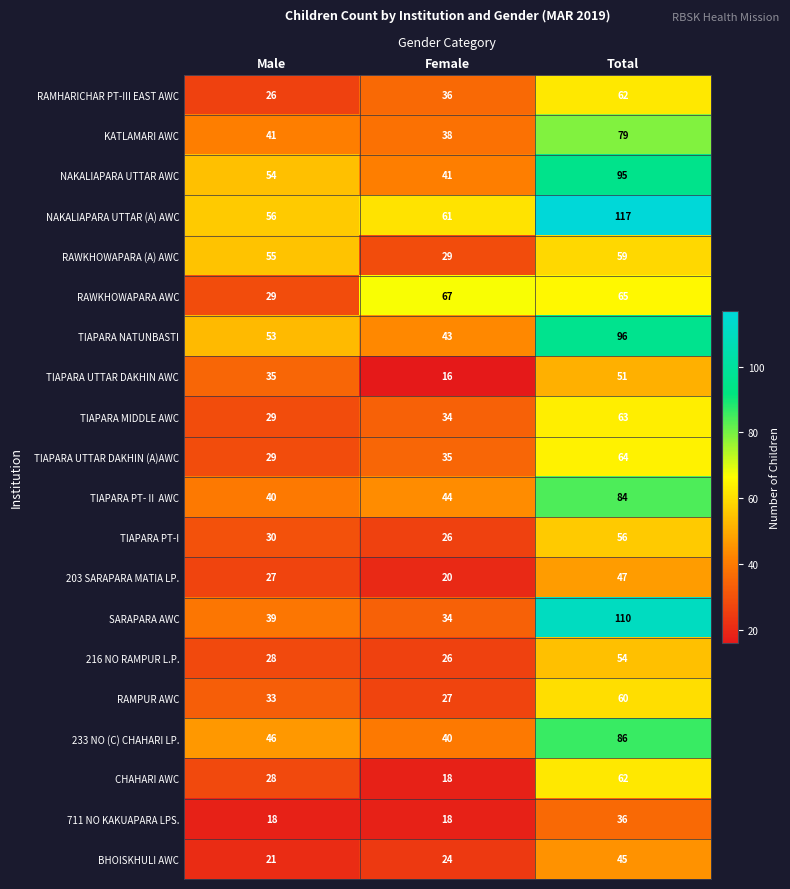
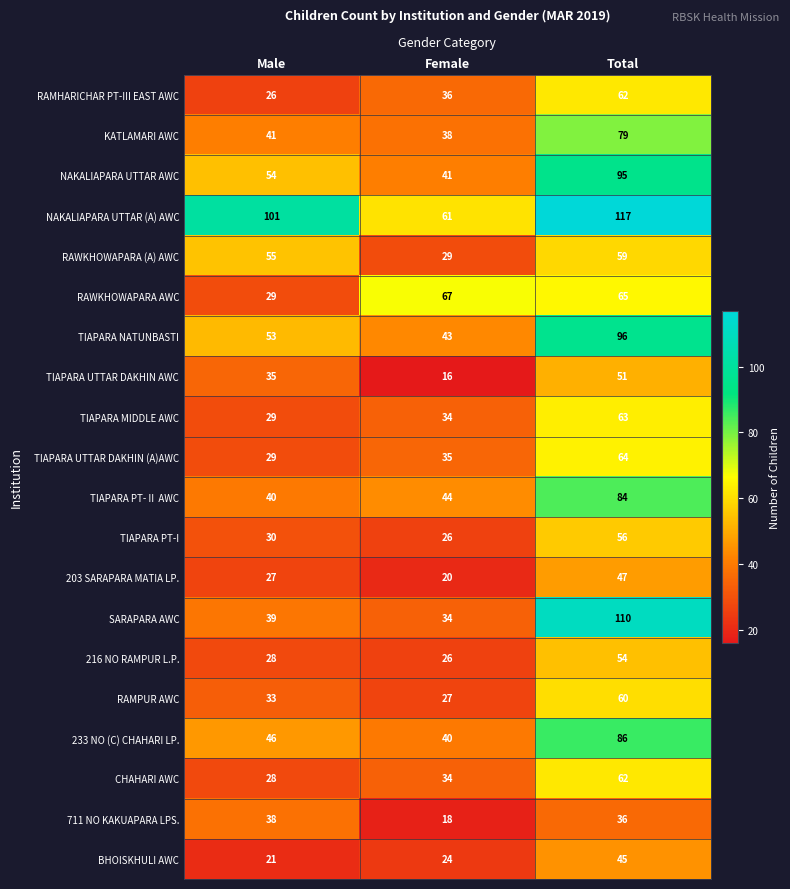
  {
    "RAMHARICHAR PT-III EAST AWC": {
      "Male": 26,
      "Female": 36,
      "Total": 62
    },
    "KATLAMARI AWC": {
      "Male": 41,
      "Female": 38,
      "Total": 79
    },
    "NAKALIAPARA UTTAR AWC": {
      "Male": 54,
      "Female": 41,
      "Total": 95
    },
    "NAKALIAPARA UTTAR (A) AWC": {
-     "Male": 56,
+     "Male": 101,
      "Female": 61,
      "Total": 117
    },
    "RAWKHOWAPARA (A) AWC": {
      "Male": 55,
      "Female": 29,
      "Total": 59
    },
    "RAWKHOWAPARA AWC": {
      "Male": 29,
      "Female": 67,
      "Total": 65
    },
    "TIAPARA NATUNBASTI": {
      "Male": 53,
      "Female": 43,
      "Total": 96
    },
    "TIAPARA UTTAR DAKHIN AWC": {
      "Male": 35,
      "Female": 16,
      "Total": 51
    },
    "TIAPARA MIDDLE AWC": {
      "Male": 29,
      "Female": 34,
      "Total": 63
    },
    "TIAPARA UTTAR DAKHIN (A)AWC": {
      "Male": 29,
      "Female": 35,
      "Total": 64
    },
    "TIAPARA PT- II AWC": {
      "Male": 40,
      "Female": 44,
      "Total": 84
    },
    "TIAPARA PT-I": {
      "Male": 30,
      "Female": 26,
      "Total": 56
    },
    "203 SARAPARA MATIA LP.": {
      "Male": 27,
      "Female": 20,
      "Total": 47
    },
    "SARAPARA AWC": {
      "Male": 39,
      "Female": 34,
      "Total": 110
    },
    "216 NO RAMPUR L.P.": {
      "Male": 28,
      "Female": 26,
      "Total": 54
    },
    "RAMPUR AWC": {
      "Male": 33,
      "Female": 27,
      "Total": 60
    },
    "233 NO (C) CHAHARI LP.": {
      "Male": 46,
      "Female": 40,
      "Total": 86
    },
    "CHAHARI AWC": {
      "Male": 28,
-     "Female": 18,
+     "Female": 34,
      "Total": 62
    },
    "711 NO KAKUAPARA LPS.": {
-     "Male": 18,
+     "Male": 38,
      "Female": 18,
      "Total": 36
    },
    "BHOISKHULI AWC": {
      "Male": 21,
      "Female": 24,
      "Total": 45
    }
  }
